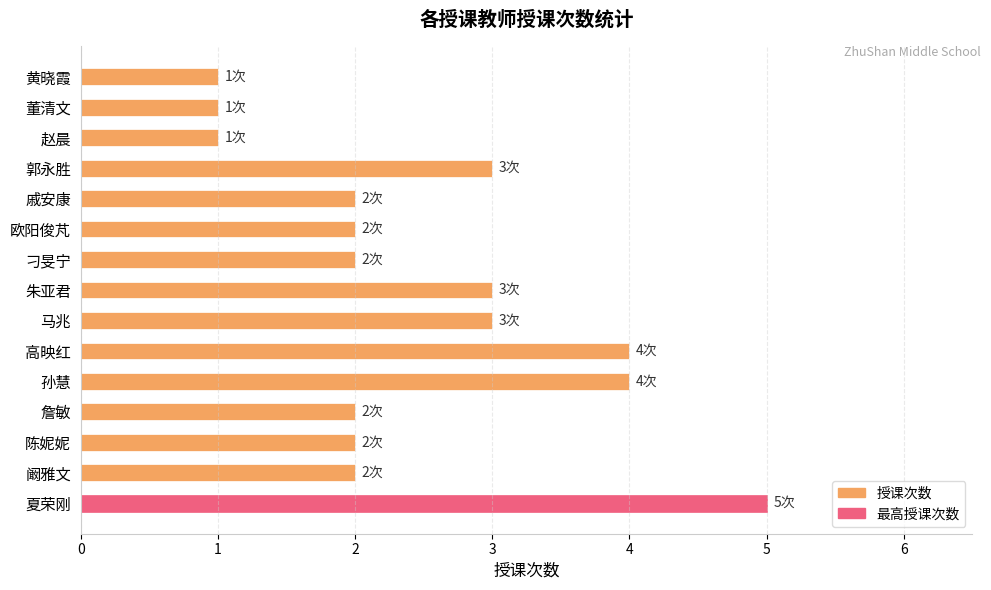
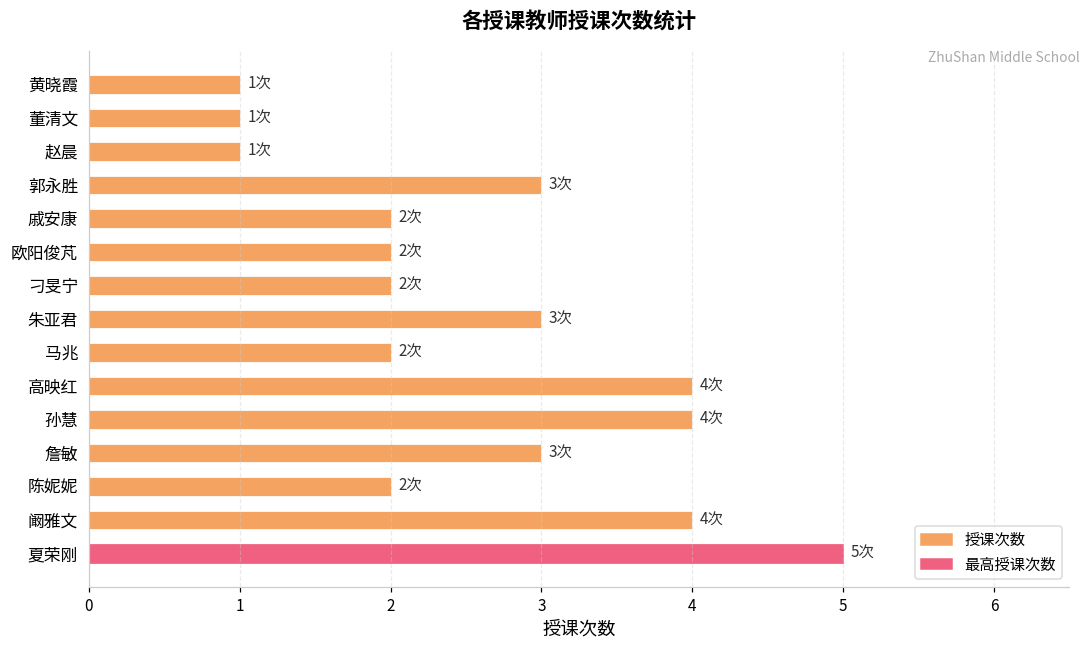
  {
    "黄晓霞": "1次",
    "董清文": "1次",
    "赵晨": "1次",
    "郭永胜": "3次",
    "戚安康": "2次",
    "欧阳俊芃": "2次",
    "刁旻宁": "2次",
    "朱亚君": "3次",
-   "马兆": "3次",
+   "马兆": "2次",
    "高映红": "4次",
    "孙慧": "4次",
-   "詹敏": "2次",
+   "詹敏": "3次",
    "陈妮妮": "2次",
-   "阚雅文": "2次",
+   "阚雅文": "4次",
    "夏荣刚": "5次"
  }
